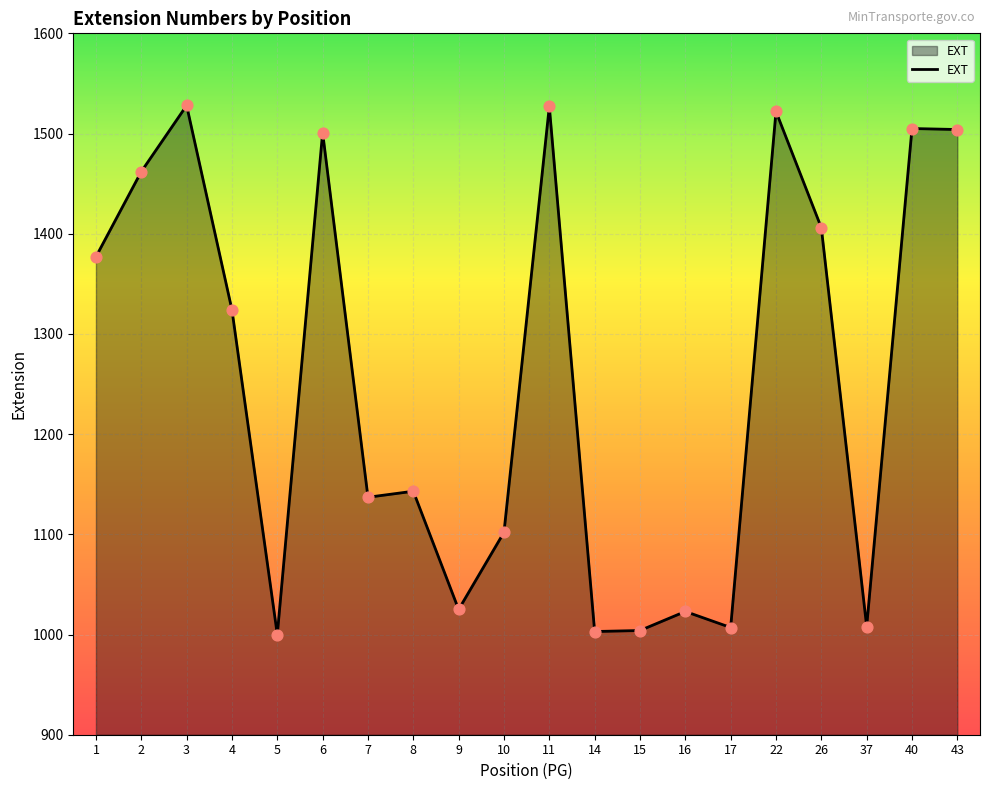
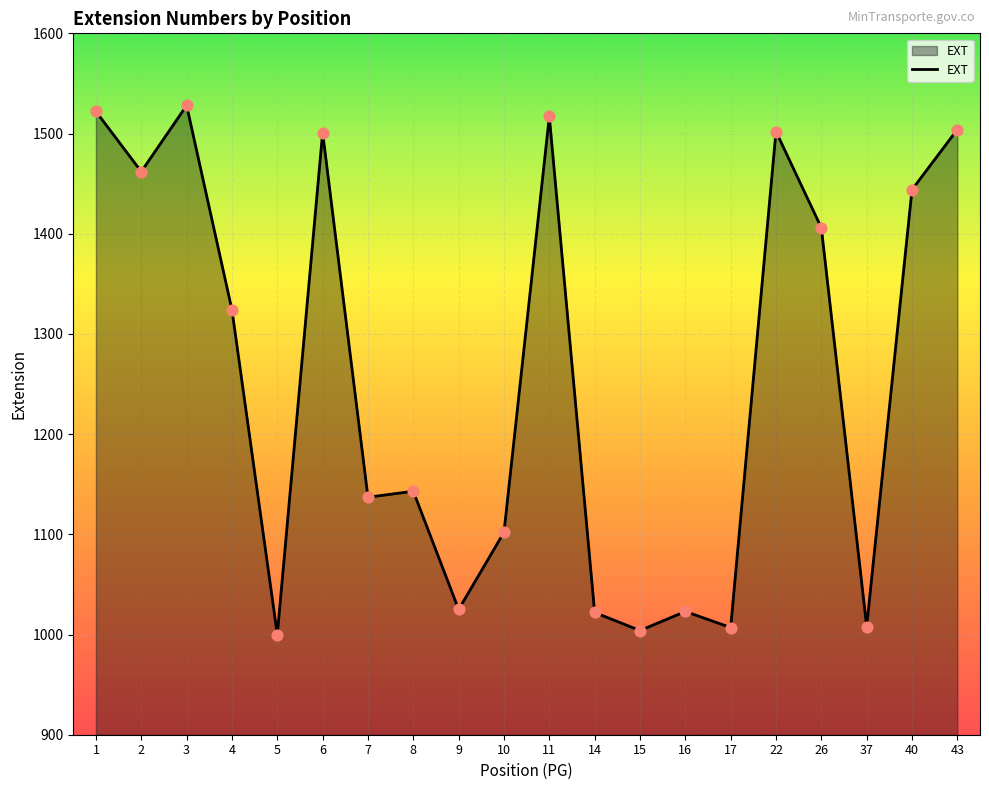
  {
-   "1": 1377,
+   "1": 1522,
    "2": 1462,
    "3": 1528,
    "4": 1324,
    "5": 1000,
    "6": 1501,
    "7": 1137,
    "8": 1143,
    "9": 1025,
    "10": 1102,
-   "11": 1527,
-   "14": 1003,
+   "11": 1517,
+   "14": 1022,
    "15": 1004,
    "16": 1023,
    "17": 1007,
-   "22": 1522,
+   "22": 1502,
    "26": 1406,
    "37": 1008,
-   "40": 1505,
+   "40": 1444,
    "43": 1504
  }
